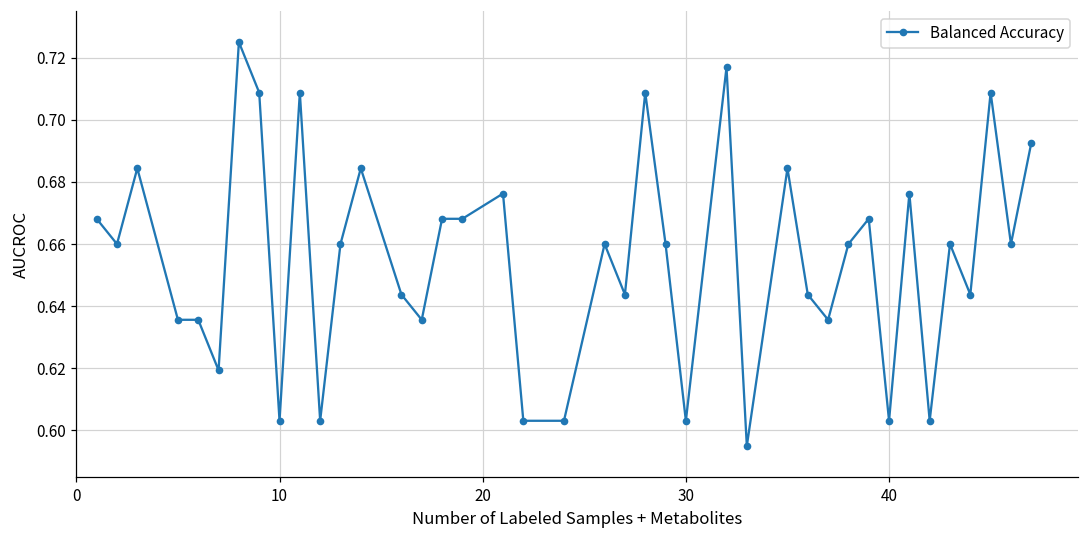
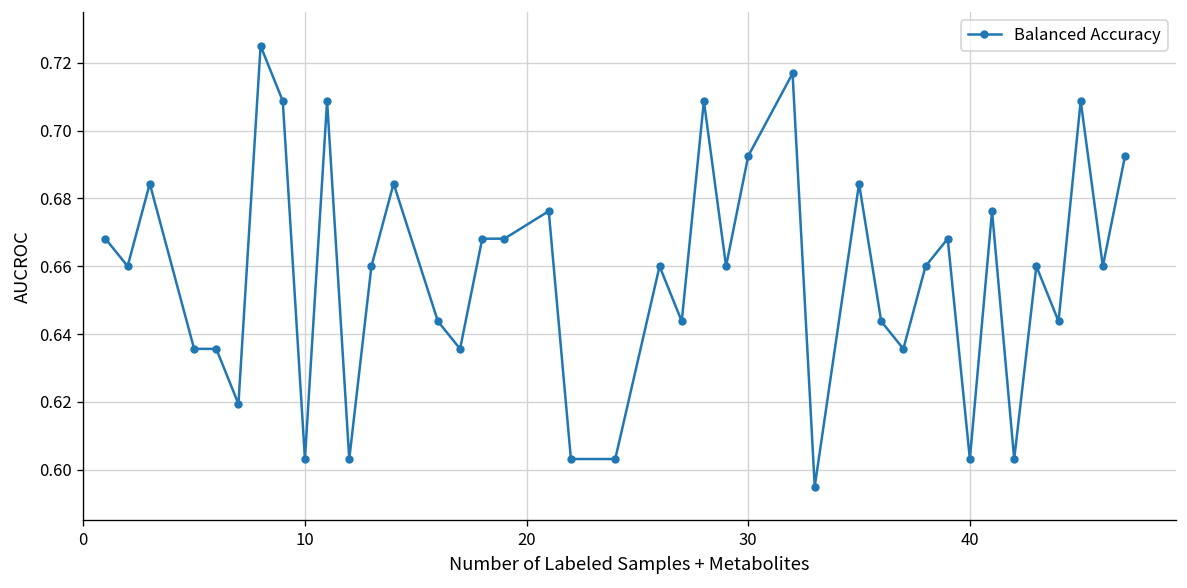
  {
    "10": 0.603,
-   "30": 0.603,
+   "30": 0.693,
    "40": 0.603
  }
